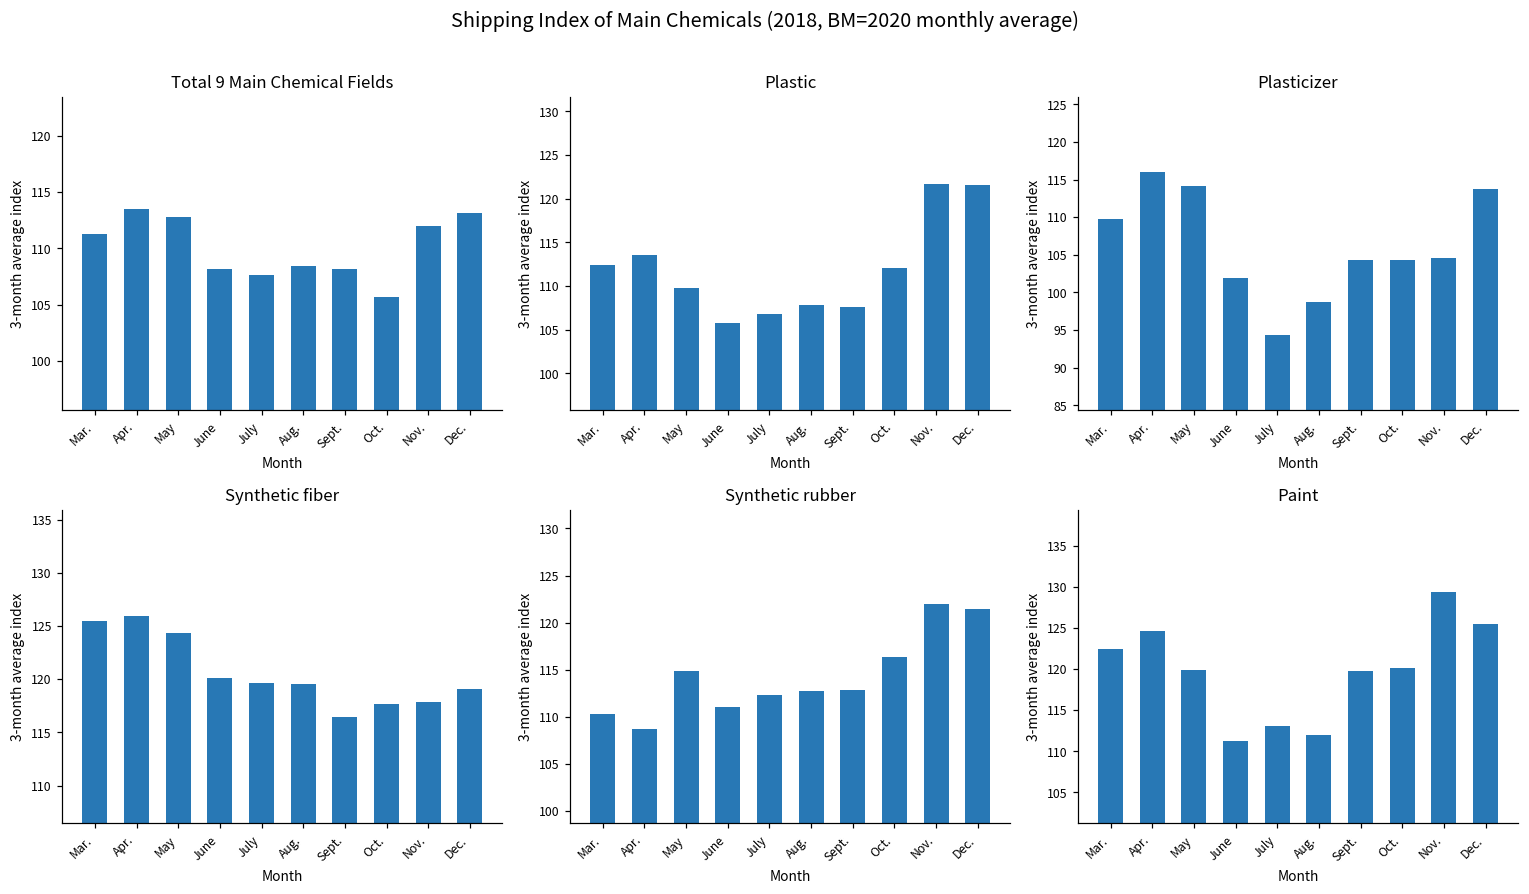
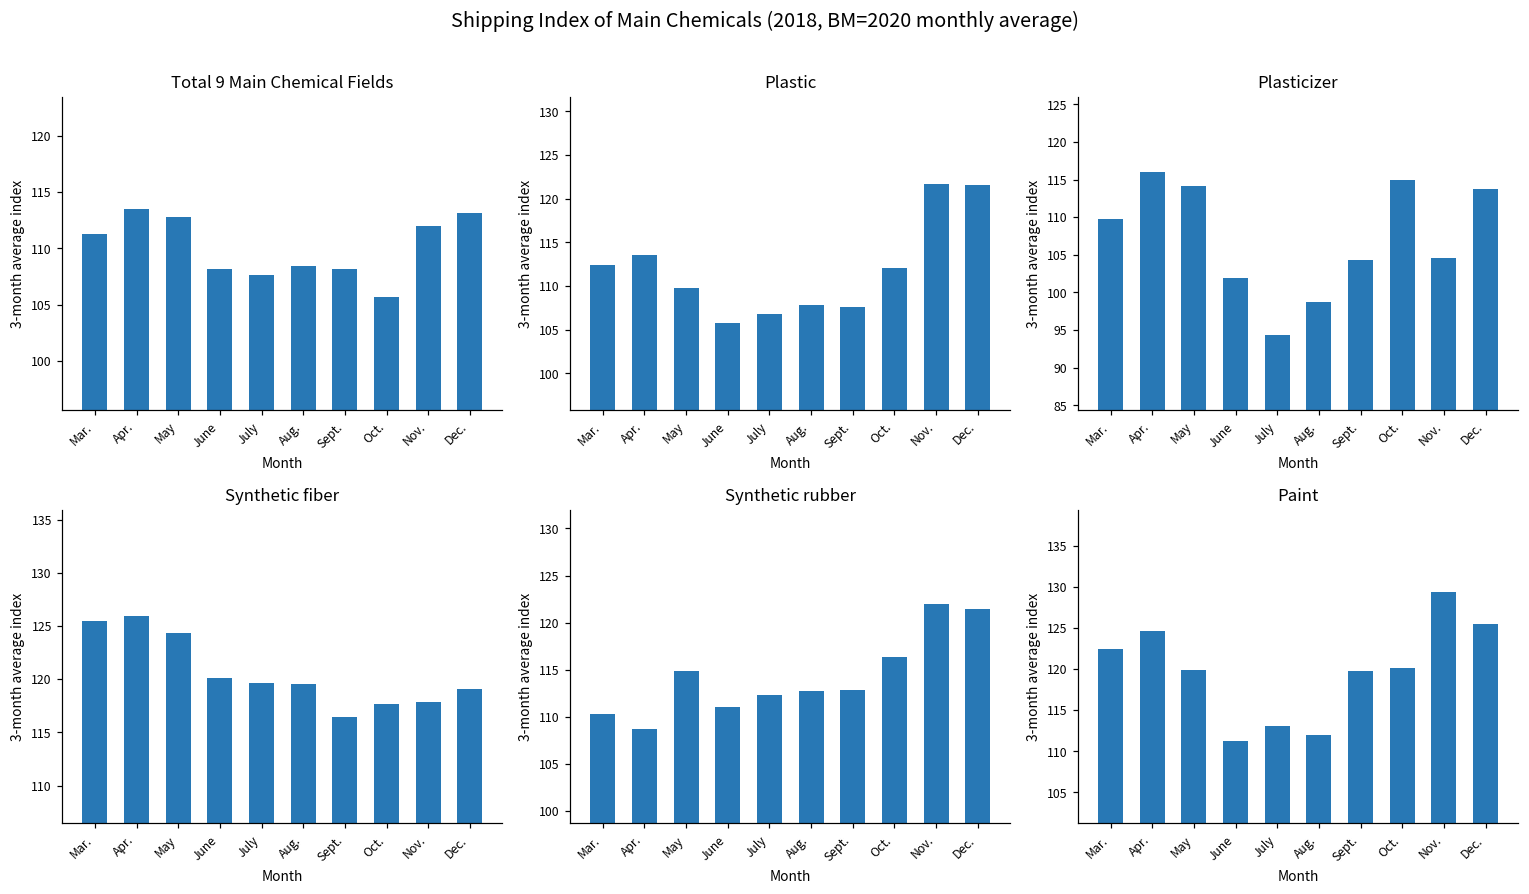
  {
    "Total 9 Main Chemical Fields": {
      "Mar.": 111.3,
      "Apr.": 113.5,
      "May": 112.7,
      "June": 108.2,
      "July": 107.6,
      "Aug.": 108.5,
      "Sept.": 108.1,
      "Oct.": 105.7,
      "Nov.": 112.0,
      "Dec.": 113.1
    },
    "Plastic": {
      "Mar.": 112,
      "Apr.": 114,
      "May": 110,
      "June": 106,
      "July": 107,
      "Aug.": 108,
      "Sept.": 108,
      "Oct.": 112,
      "Nov.": 122,
      "Dec.": 122
    },
    "Plasticizer": {
      "Mar.": 110,
      "Apr.": 116,
      "May": 114,
      "June": 102,
      "July": 94,
      "Aug.": 99,
      "Sept.": 104,
-     "Oct.": 104,
+     "Oct.": 115,
      "Nov.": 105,
      "Dec.": 114
    },
    "Synthetic fiber": {
      "Mar.": 125,
      "Apr.": 126,
      "May": 124,
      "June": 120,
      "July": 120,
      "Aug.": 120,
      "Sept.": 116,
      "Oct.": 118,
      "Nov.": 118,
      "Dec.": 119
    },
    "Synthetic rubber": {
      "Mar.": 110,
      "Apr.": 109,
      "May": 115,
      "June": 111,
      "July": 112,
      "Aug.": 113,
      "Sept.": 113,
      "Oct.": 116,
      "Nov.": 122,
      "Dec.": 121
    },
    "Paint": {
      "Mar.": 122,
      "Apr.": 125,
      "May": 120,
      "June": 111,
      "July": 113,
      "Aug.": 112,
      "Sept.": 120,
      "Oct.": 120,
      "Nov.": 129,
      "Dec.": 125
    }
  }
